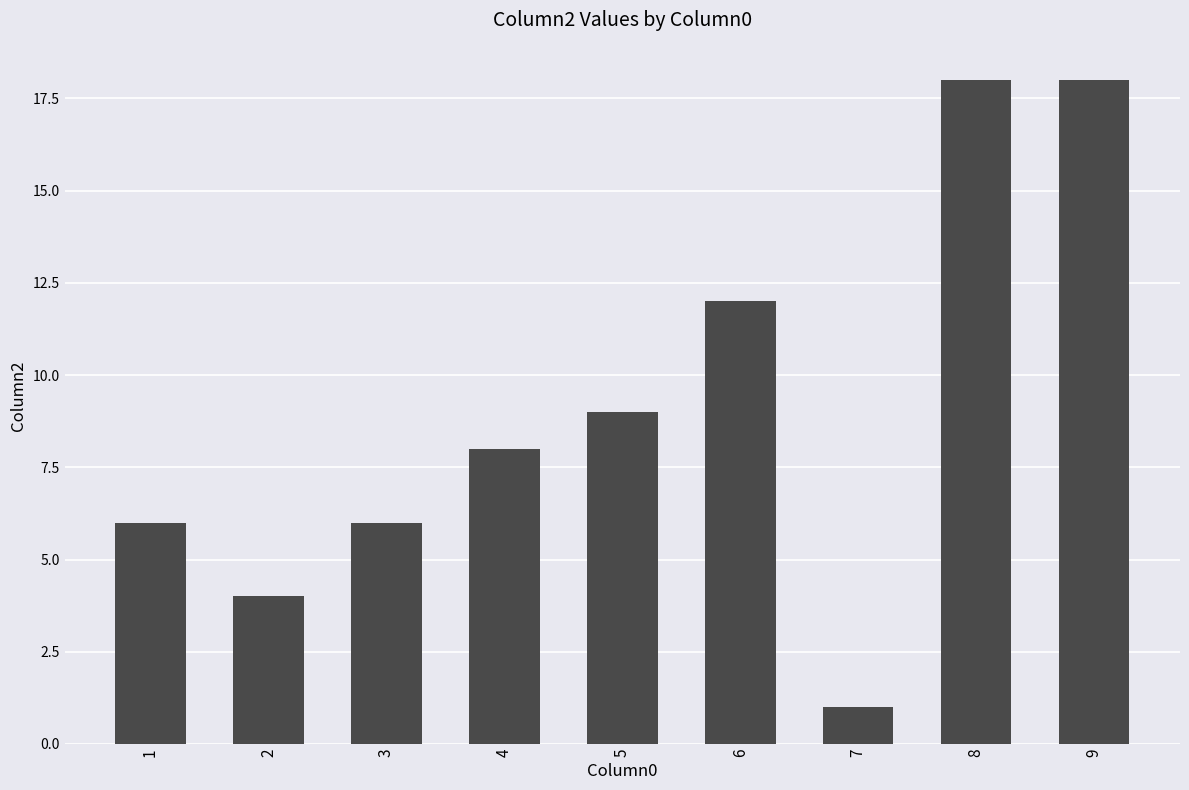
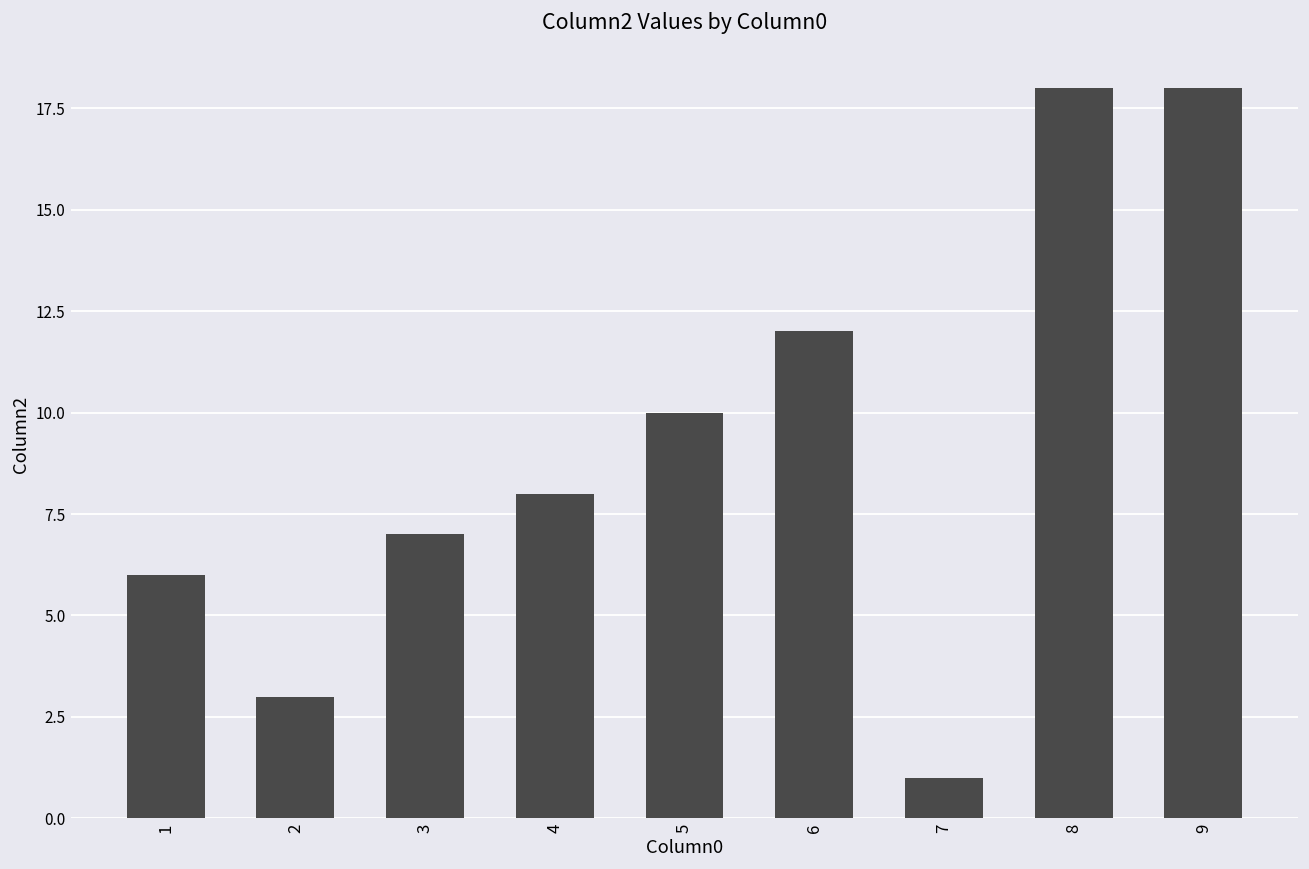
  {
    "1": 6,
-   "2": 4,
-   "3": 6,
+   "2": 3,
+   "3": 7,
    "4": 8,
-   "5": 9,
+   "5": 10,
    "6": 12,
    "7": 1,
    "8": 18,
    "9": 18
  }
